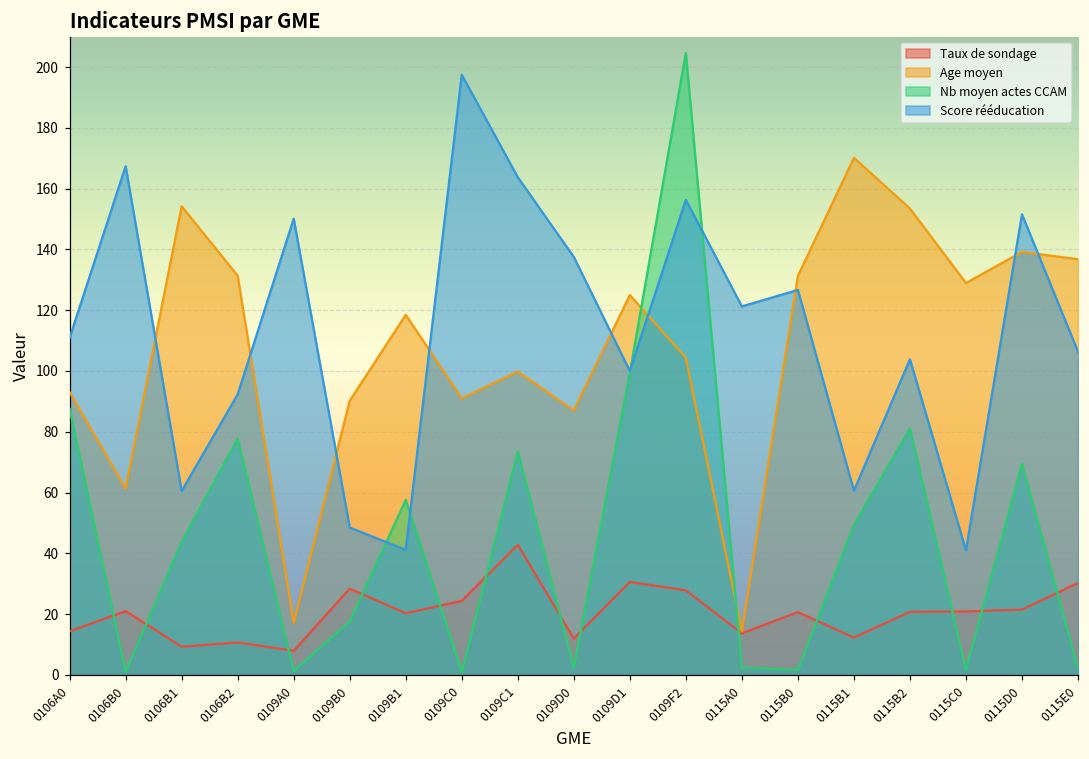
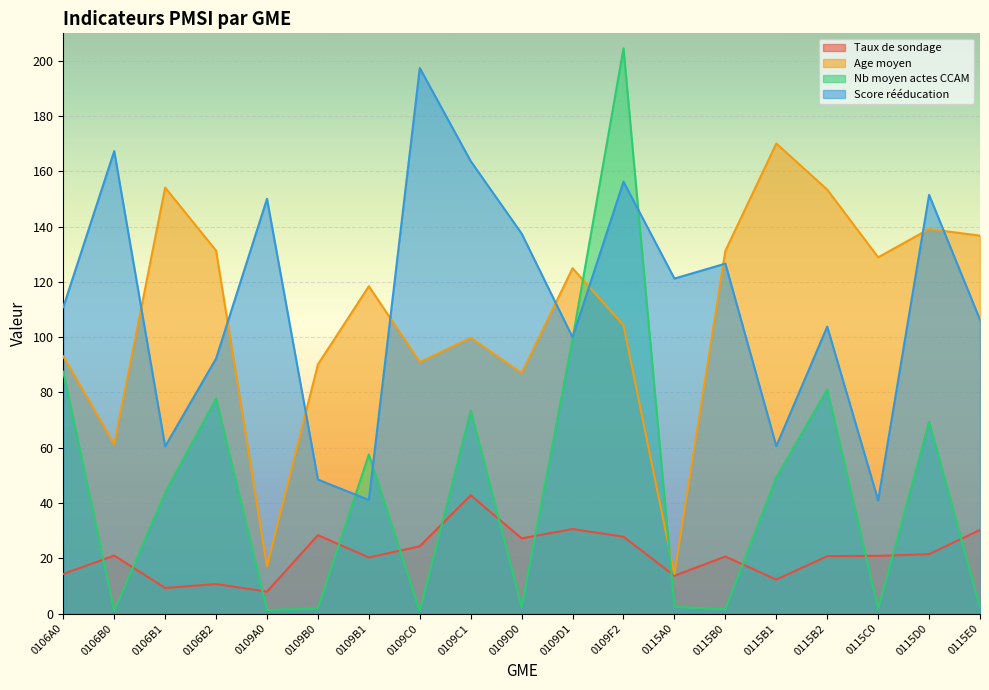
  {
    "Taux de sondage": {
      "0106A0": 14,
      "0106B0": 21,
      "0106B1": 9,
      "0106B2": 11,
      "0109A0": 8,
      "0109B0": 28,
      "0109B1": 20,
      "0109C0": 24,
      "0109C1": 43,
-     "0109D0": 12,
+     "0109D0": 27,
      "0109D1": 31,
      "0109F2": 28,
      "0115B0": 21,
      "0115B1": 12,
      "0115B2": 21,
      "0115C0": 21,
      "0115D0": 21,
      "0115E0": 30
    },
    "Age moyen": {
      "0106A0": 93,
      "0106B0": 61,
      "0106B1": 154,
      "0106B2": 131,
      "0109A0": 17,
      "0109B0": 90,
      "0109B1": 118,
      "0109C0": 91,
      "0109C1": 100,
      "0109D0": 87,
      "0109D1": 125,
      "0109F2": 104,
      "0115B0": 131,
      "0115B1": 170,
      "0115B2": 153,
      "0115C0": 129,
      "0115D0": 139,
      "0115E0": 137
    },
    "Nb moyen actes CCAM": {
      "0106A0": 88,
      "0106B0": 1,
      "0106B1": 44,
      "0106B2": 78,
      "0109A0": 1,
-     "0109B0": 18,
+     "0109B0": 2,
      "0109B1": 58,
      "0109C0": 1,
      "0109C1": 73,
      "0109D0": 2,
      "0109F2": 205,
      "0115A0": 2,
      "0115B0": 2,
      "0115B1": 49,
      "0115B2": 81,
      "0115C0": 2,
      "0115D0": 69,
      "0115E0": 2
    },
    "Score rééducation": {
      "0106A0": 111,
      "0106B0": 167,
      "0106B1": 60,
      "0106B2": 92,
      "0109A0": 150,
      "0109B0": 48,
      "0109B1": 41,
      "0109C0": 197,
      "0109C1": 164,
      "0109D0": 138,
      "0109F2": 156,
      "0115A0": 121,
      "0115B0": 127,
      "0115B1": 61,
      "0115B2": 104,
      "0115C0": 41,
      "0115D0": 152,
      "0115E0": 106
    }
  }
